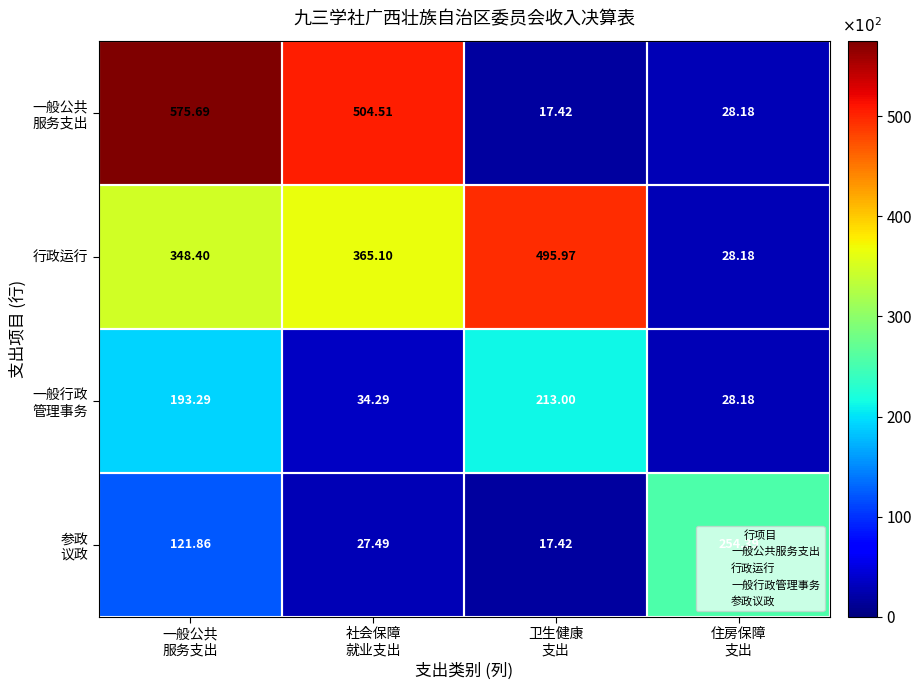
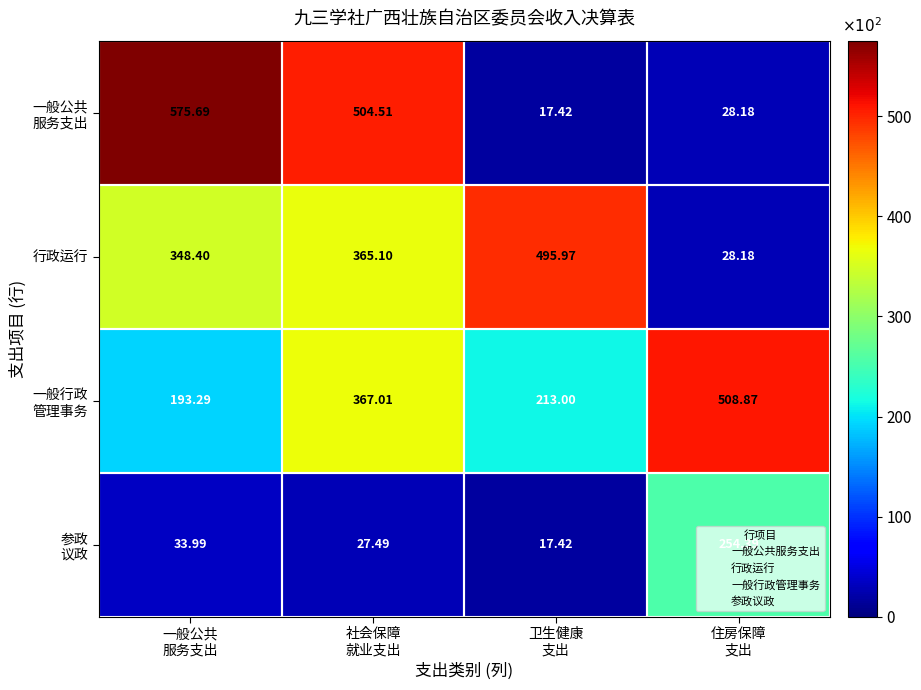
  {
    "一般行政 管理事务": {
-     "社会保障 就业支出": 34.29,
-     "住房保障 支出": 28.18
+     "社会保障 就业支出": 367.01,
+     "住房保障 支出": 508.87
    },
    "参政 议政": {
-     "一般公共 服务支出": 121.86
+     "一般公共 服务支出": 33.99
    }
  }
